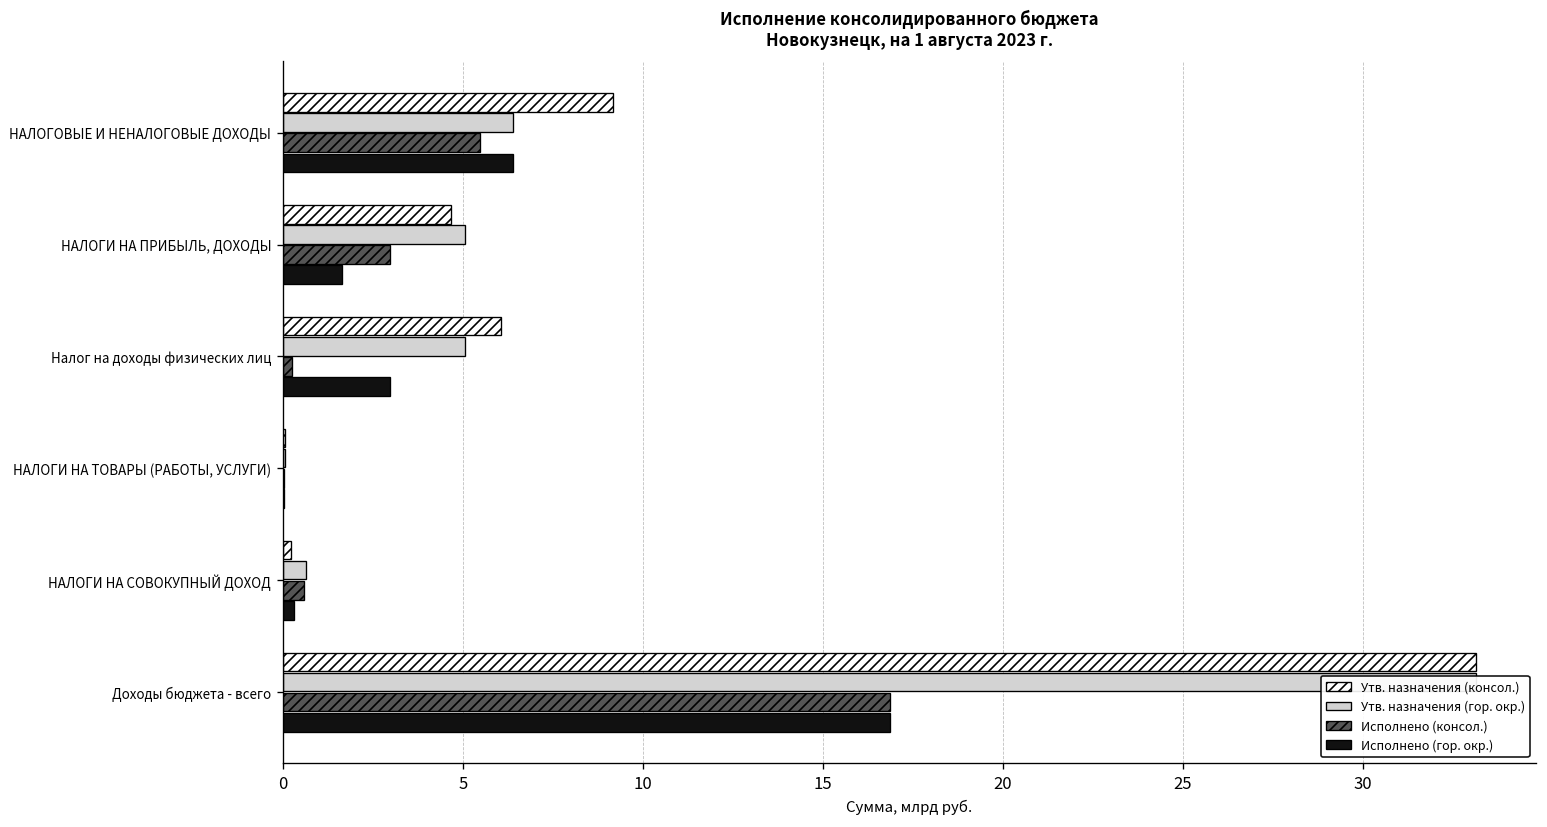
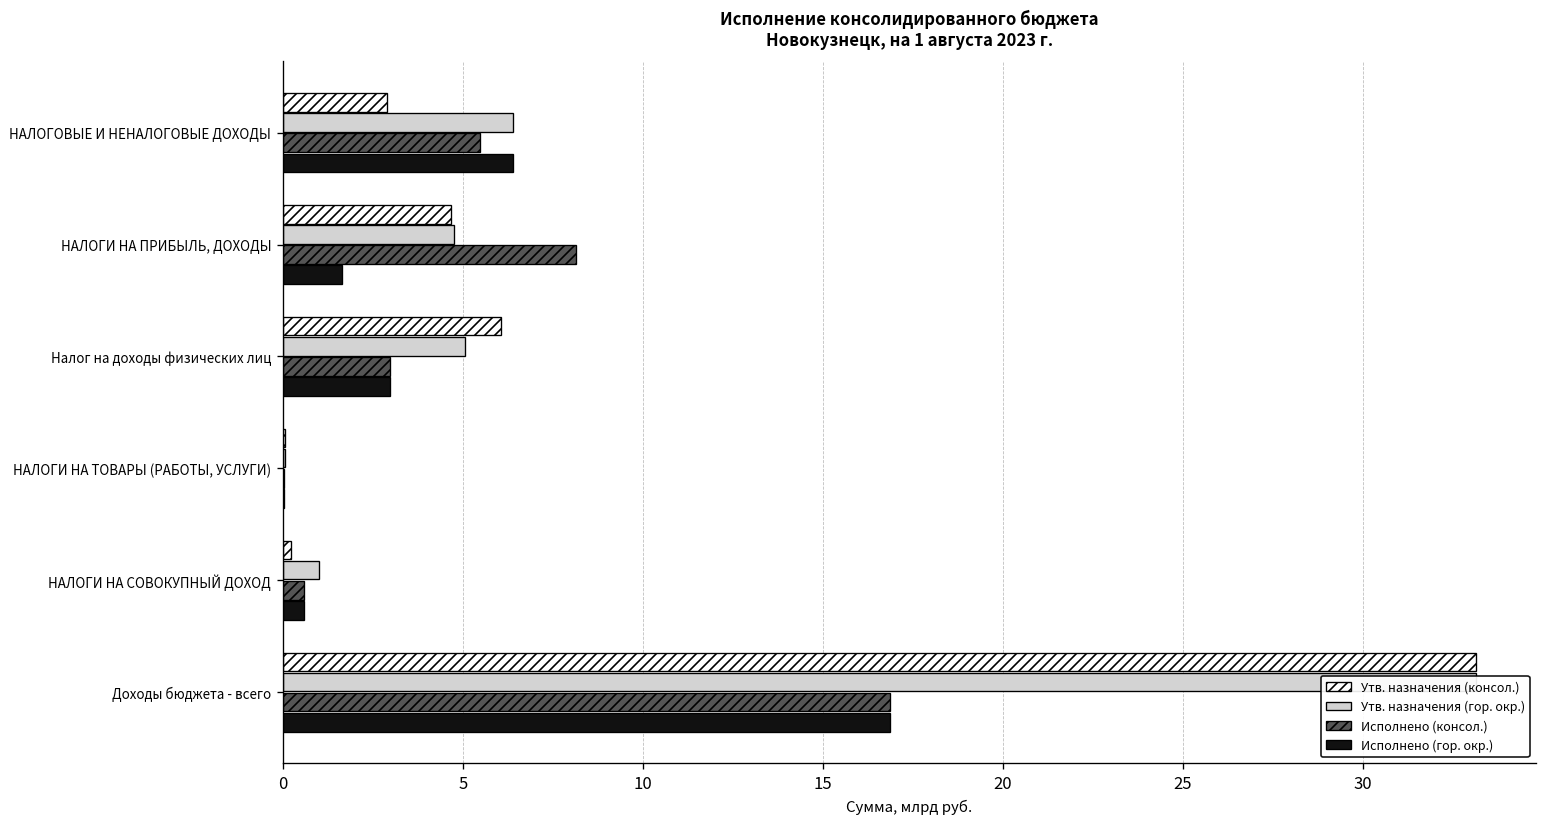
  {
    "Утв. назначения (консол.)": {
-     "НАЛОГОВЫЕ И НЕНАЛОГОВЫЕ ДОХОДЫ": 9.2,
+     "НАЛОГОВЫЕ И НЕНАЛОГОВЫЕ ДОХОДЫ": 2.9,
      "НАЛОГИ НА ПРИБЫЛЬ, ДОХОДЫ": 4.7,
      "Налог на доходы физических лиц": 6.0,
      "НАЛОГИ НА СОВОКУПНЫЙ ДОХОД": 0.2,
      "Доходы бюджета - всего": 33.1
    },
    "Утв. назначения (гор. окр.)": {
      "НАЛОГОВЫЕ И НЕНАЛОГОВЫЕ ДОХОДЫ": 6.4,
-     "НАЛОГИ НА ПРИБЫЛЬ, ДОХОДЫ": 5.1,
+     "НАЛОГИ НА ПРИБЫЛЬ, ДОХОДЫ": 4.8,
      "Налог на доходы физических лиц": 5.1,
-     "НАЛОГИ НА СОВОКУПНЫЙ ДОХОД": 0.6
+     "НАЛОГИ НА СОВОКУПНЫЙ ДОХОД": 1.0
    },
    "Исполнено (консол.)": {
      "НАЛОГОВЫЕ И НЕНАЛОГОВЫЕ ДОХОДЫ": 5.5,
-     "НАЛОГИ НА ПРИБЫЛЬ, ДОХОДЫ": 3.0,
-     "Налог на доходы физических лиц": 0.2,
+     "НАЛОГИ НА ПРИБЫЛЬ, ДОХОДЫ": 8.1,
+     "Налог на доходы физических лиц": 3.0,
      "НАЛОГИ НА СОВОКУПНЫЙ ДОХОД": 0.6,
      "Доходы бюджета - всего": 16.9
    },
    "Исполнено (гор. окр.)": {
      "НАЛОГОВЫЕ И НЕНАЛОГОВЫЕ ДОХОДЫ": 6.4,
      "НАЛОГИ НА ПРИБЫЛЬ, ДОХОДЫ": 1.6,
      "Налог на доходы физических лиц": 3.0,
-     "НАЛОГИ НА СОВОКУПНЫЙ ДОХОД": 0.3,
+     "НАЛОГИ НА СОВОКУПНЫЙ ДОХОД": 0.6,
      "Доходы бюджета - всего": 16.9
    }
  }
